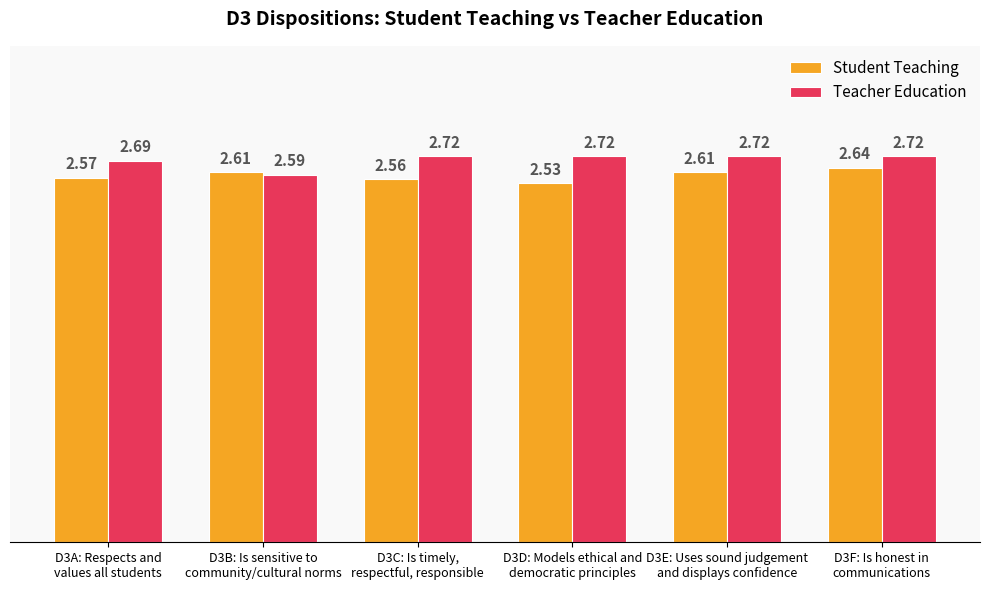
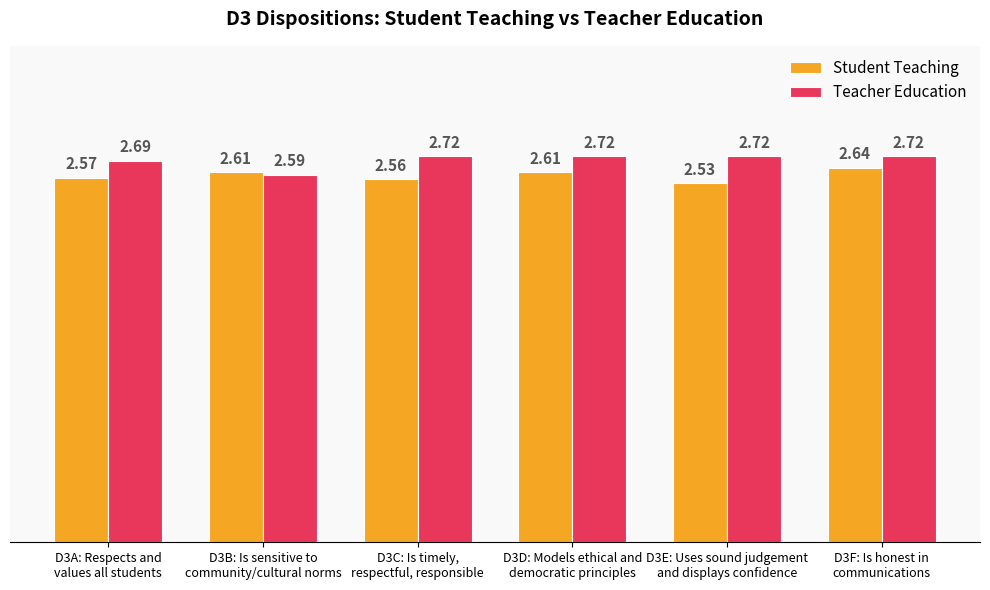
  {
    "Student Teaching": {
      "D3A: Respects and values all students": 2.57,
      "D3B: Is sensitive to community/cultural norms": 2.61,
      "D3C: Is timely, respectful, responsible": 2.56,
-     "D3D: Models ethical and democratic principles": 2.53,
-     "D3E: Uses sound judgement and displays confidence": 2.61,
+     "D3D: Models ethical and democratic principles": 2.61,
+     "D3E: Uses sound judgement and displays confidence": 2.53,
      "D3F: Is honest in communications": 2.64
    },
    "Teacher Education": {
      "D3A: Respects and values all students": 2.69,
      "D3B: Is sensitive to community/cultural norms": 2.59,
      "D3C: Is timely, respectful, responsible": 2.72,
      "D3D: Models ethical and democratic principles": 2.72,
      "D3E: Uses sound judgement and displays confidence": 2.72,
      "D3F: Is honest in communications": 2.72
    }
  }
